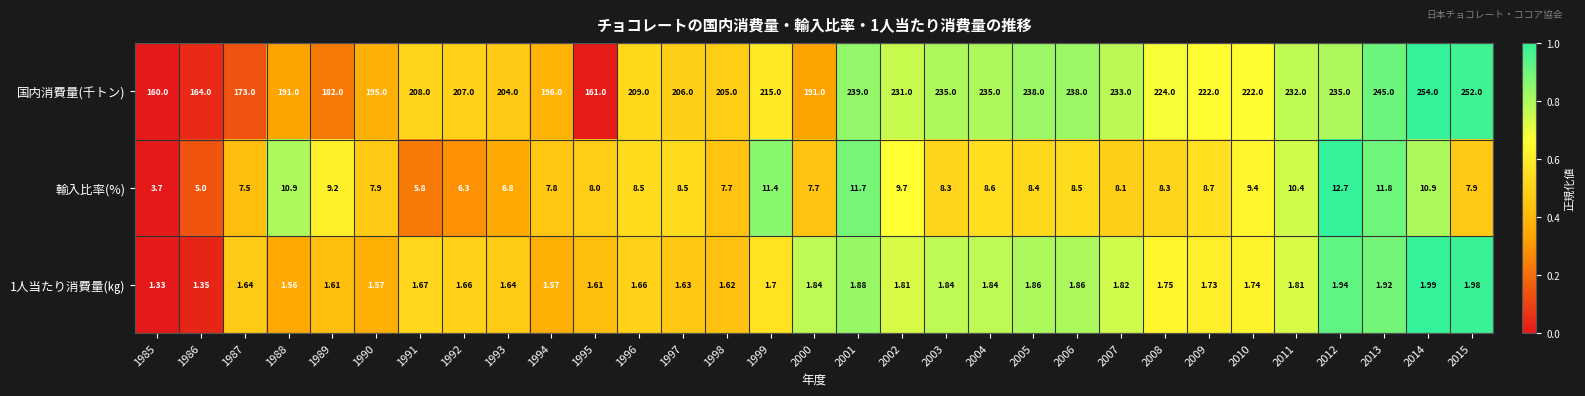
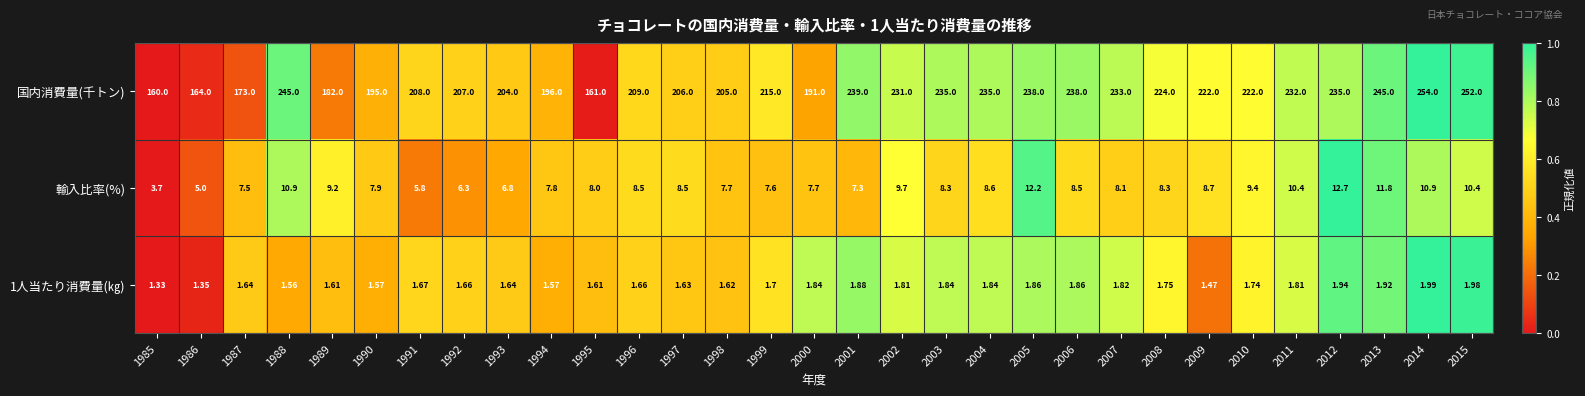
  {
    "国内消費量(千トン)": {
      "1985": 160.0,
      "1986": 164.0,
      "1987": 173.0,
-     "1988": 191.0,
+     "1988": 245.0,
      "1989": 182.0,
      "1990": 195.0,
      "1991": 208.0,
      "1992": 207.0,
      "1993": 204.0,
      "1994": 196.0,
      "1995": 161.0,
      "1996": 209.0,
      "1997": 206.0,
      "1998": 205.0,
      "1999": 215.0,
      "2000": 191.0,
      "2001": 239.0,
      "2002": 231.0,
      "2003": 235.0,
      "2004": 235.0,
      "2005": 238.0,
      "2006": 238.0,
      "2007": 233.0,
      "2008": 224.0,
      "2009": 222.0,
      "2010": 222.0,
      "2011": 232.0,
      "2012": 235.0,
      "2013": 245.0,
      "2014": 254.0,
      "2015": 252.0
    },
    "輸入比率(%)": {
      "1985": 3.7,
      "1986": 5.0,
      "1987": 7.5,
      "1988": 10.9,
      "1989": 9.2,
      "1990": 7.9,
      "1991": 5.8,
      "1992": 6.3,
      "1993": 6.8,
      "1994": 7.8,
      "1995": 8.0,
      "1996": 8.5,
      "1997": 8.5,
      "1998": 7.7,
-     "1999": 11.4,
+     "1999": 7.6,
      "2000": 7.7,
-     "2001": 11.7,
+     "2001": 7.3,
      "2002": 9.7,
      "2003": 8.3,
      "2004": 8.6,
-     "2005": 8.4,
+     "2005": 12.2,
      "2006": 8.5,
      "2007": 8.1,
      "2008": 8.3,
      "2009": 8.7,
      "2010": 9.4,
      "2011": 10.4,
      "2012": 12.7,
      "2013": 11.8,
      "2014": 10.9,
-     "2015": 7.9
+     "2015": 10.4
    },
    "1人当たり消費量(㎏)": {
      "1985": 1.33,
      "1986": 1.35,
      "1987": 1.64,
      "1988": 1.56,
      "1989": 1.61,
      "1990": 1.57,
      "1991": 1.67,
      "1992": 1.66,
      "1993": 1.64,
      "1994": 1.57,
      "1995": 1.61,
      "1996": 1.66,
      "1997": 1.63,
      "1998": 1.62,
      "1999": 1.7,
      "2000": 1.84,
      "2001": 1.88,
      "2002": 1.81,
      "2003": 1.84,
      "2004": 1.84,
      "2005": 1.86,
      "2006": 1.86,
      "2007": 1.82,
      "2008": 1.75,
-     "2009": 1.73,
+     "2009": 1.47,
      "2010": 1.74,
      "2011": 1.81,
      "2012": 1.94,
      "2013": 1.92,
      "2014": 1.99,
      "2015": 1.98
    }
  }
